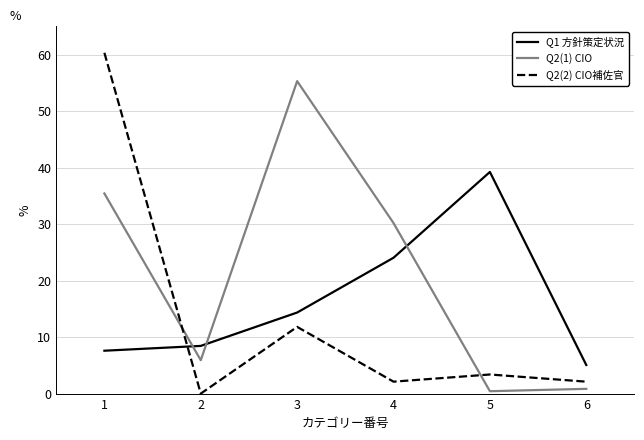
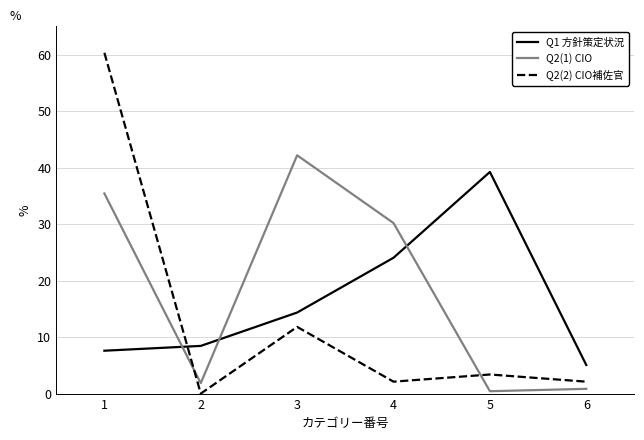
  {
    "Q2(1) CIO": {
      "1": 35,
-     "2": 6,
-     "3": 55,
+     "2": 2,
+     "3": 42,
      "4": 30,
      "5": 0,
      "6": 1
    }
  }
